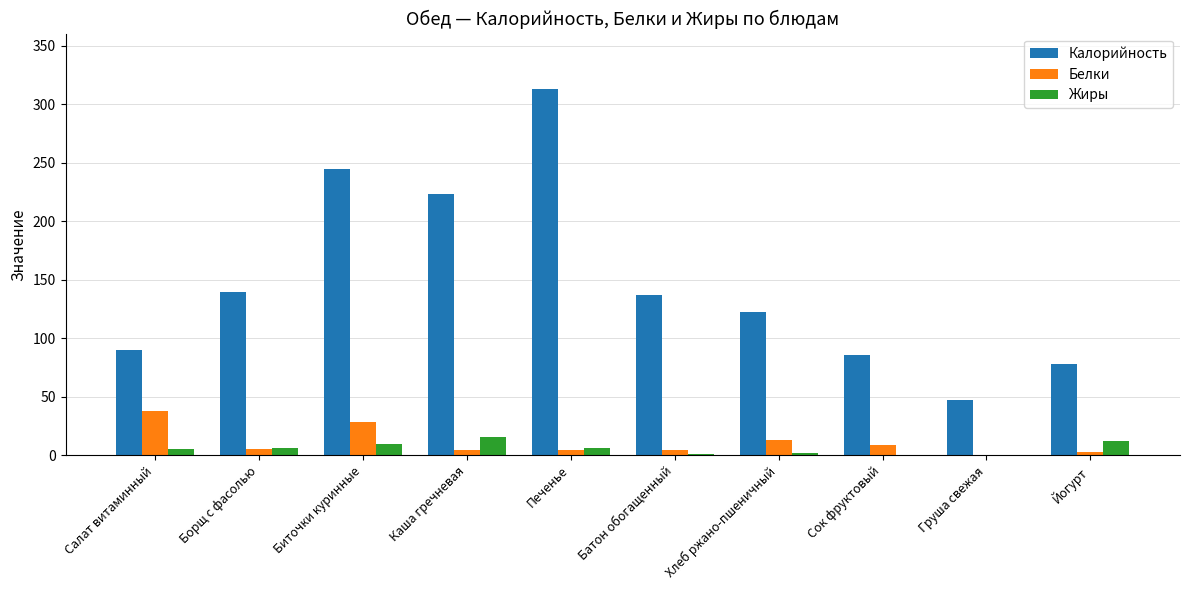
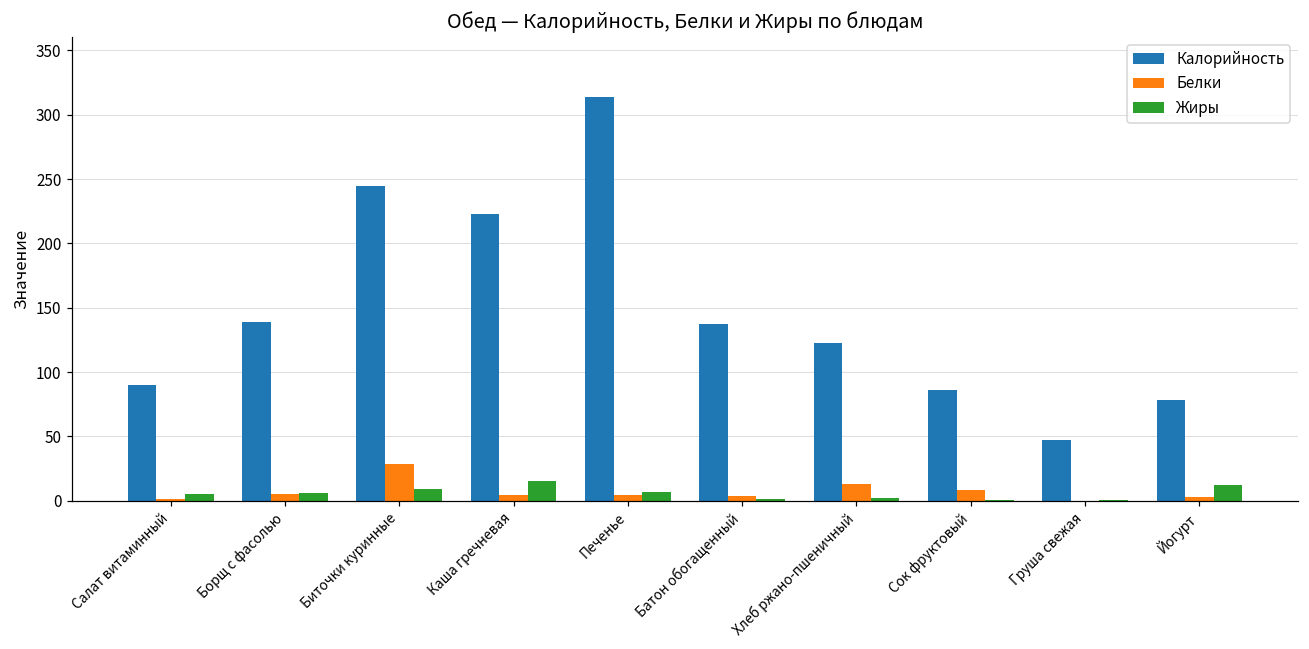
  {
    "Калорийность": {
      "Салат витаминный": 90,
      "Борщ с фасолью": 139,
      "Биточки куринные": 245,
      "Каша гречневая": 223,
      "Печенье": 314,
      "Батон обогащенный": 137,
      "Хлеб ржано-пшеничный": 122,
      "Сок фруктовый": 86,
      "Груша свежая": 47,
      "Йогурт": 78
    },
    "Белки": {
-     "Салат витаминный": 38,
+     "Салат витаминный": 1,
      "Борщ с фасолью": 5,
      "Биточки куринные": 29,
      "Каша гречневая": 4,
      "Печенье": 4,
      "Батон обогащенный": 4,
      "Хлеб ржано-пшеничный": 13,
      "Сок фруктовый": 8,
      "Йогурт": 3
    },
    "Жиры": {
      "Салат витаминный": 5,
      "Борщ с фасолью": 6,
      "Биточки куринные": 9,
      "Каша гречневая": 16,
      "Печенье": 7,
      "Йогурт": 12
    }
  }
